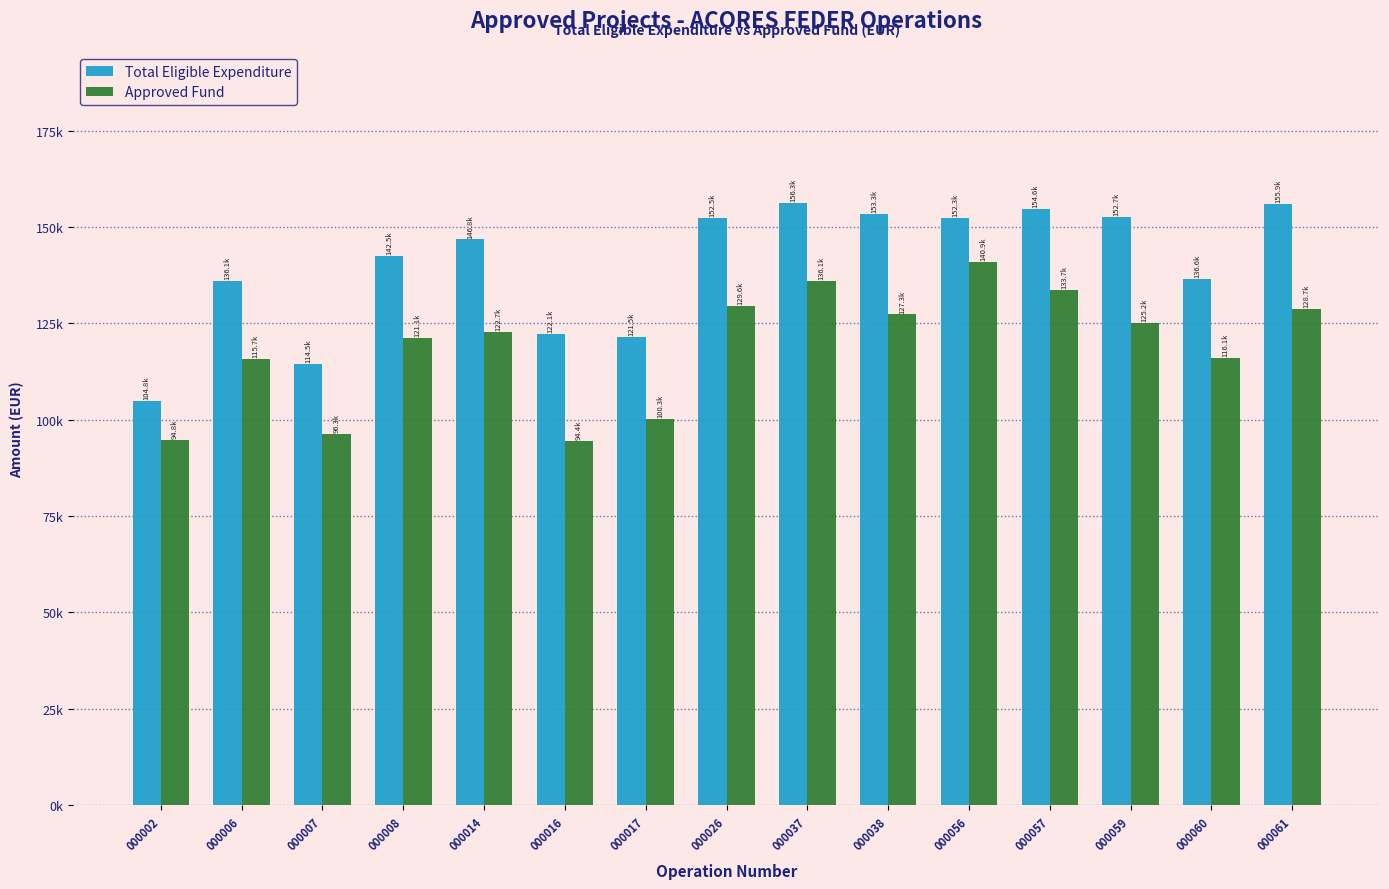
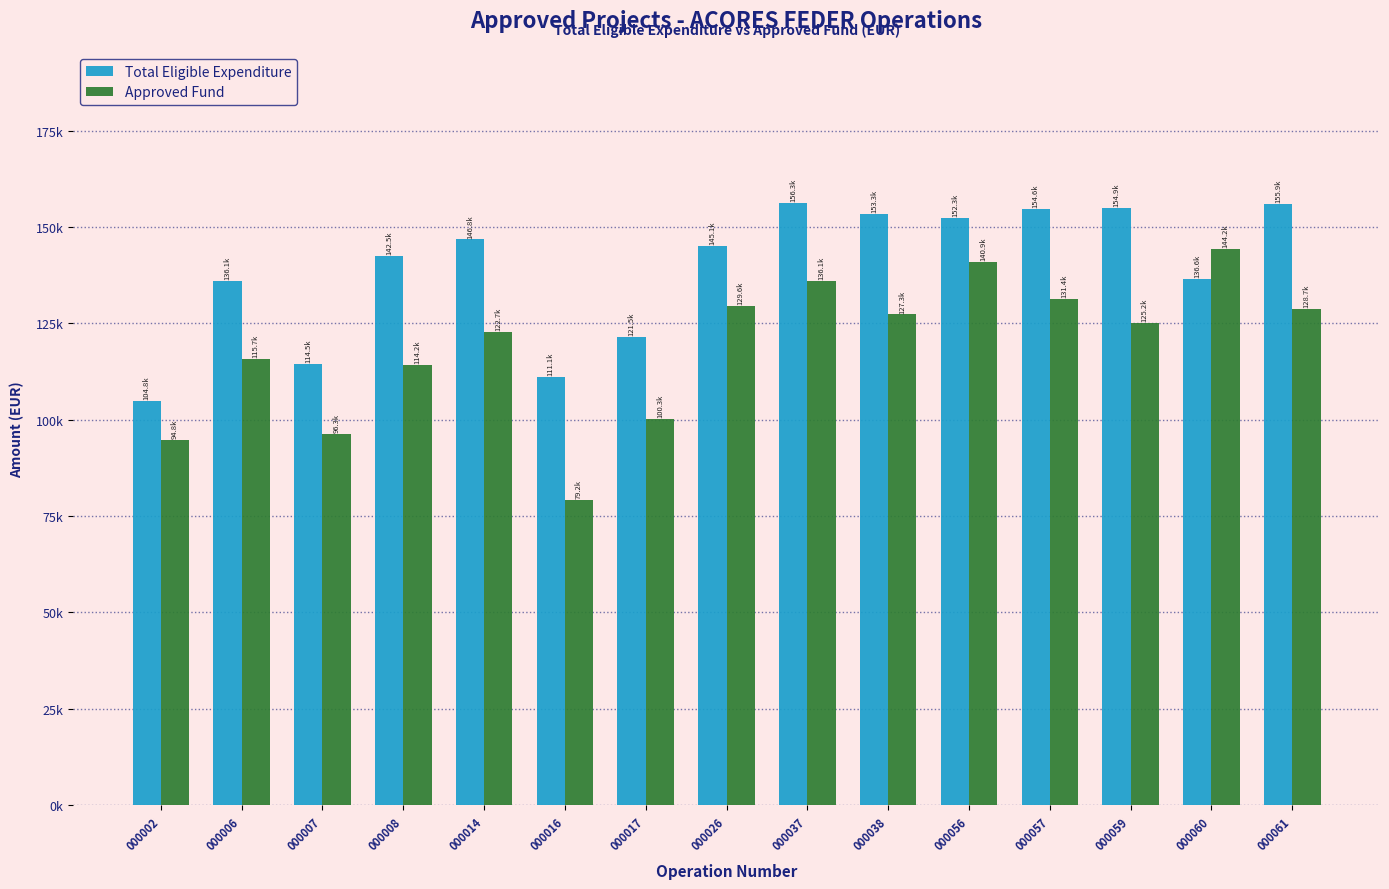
  {
    "Total Eligible Expenditure": {
      "000002": "104.8k",
      "000006": "136.1k",
      "000007": "114.5k",
      "000008": "142.5k",
      "000014": "146.8k",
-     "000016": "122.1k",
+     "000016": "111.1k",
      "000017": "121.5k",
-     "000026": "152.5k",
+     "000026": "145.1k",
      "000037": "156.3k",
      "000038": "153.3k",
      "000056": "152.3k",
      "000057": "154.6k",
-     "000059": "152.7k",
+     "000059": "154.9k",
      "000060": "136.6k",
      "000061": "155.9k"
    },
    "Approved Fund": {
      "000002": "94.8k",
      "000006": "115.7k",
      "000007": "96.3k",
-     "000008": "121.1k",
+     "000008": "114.2k",
      "000014": "122.7k",
-     "000016": "94.4k",
+     "000016": "79.2k",
      "000017": "100.3k",
      "000026": "129.6k",
      "000037": "136.1k",
      "000038": "127.3k",
      "000056": "140.9k",
-     "000057": "133.7k",
+     "000057": "131.4k",
      "000059": "125.2k",
-     "000060": "116.1k",
+     "000060": "144.2k",
      "000061": "128.7k"
    }
  }
